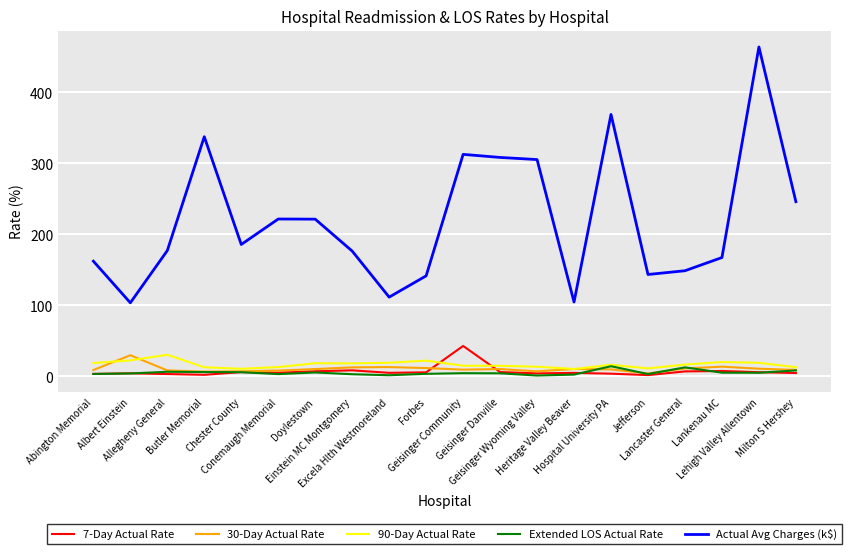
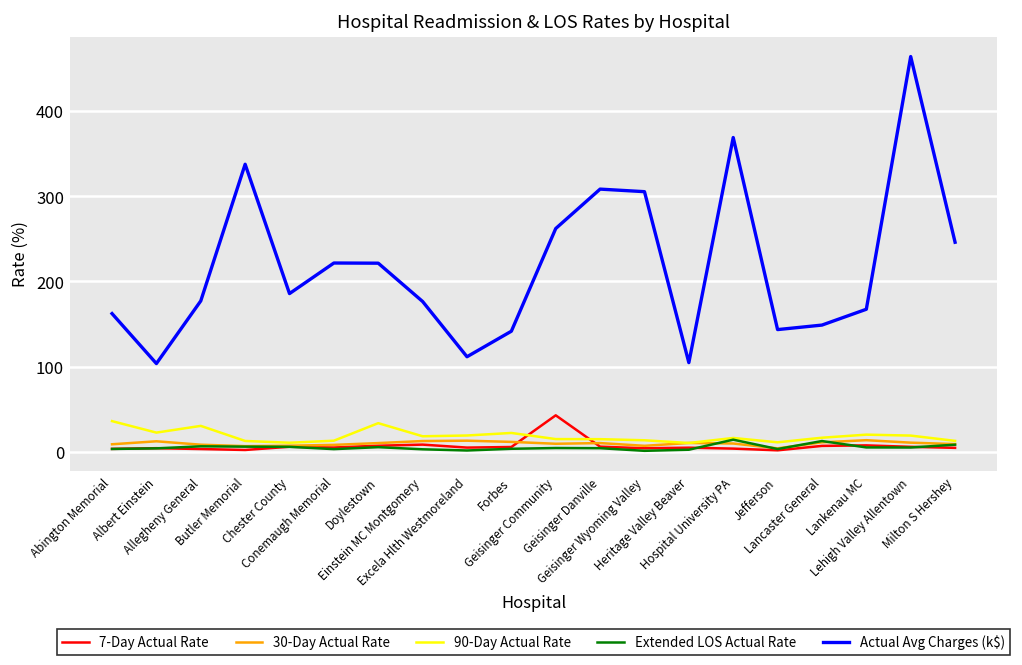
  {
    "7-Day Actual Rate": {
      "Butler Memorial": 0,
      "Einstein MC Montgomery": 10,
      "Geisinger Community": 40,
      "Hospital University PA": 0,
      "Lancaster General": 10,
      "Milton S Hershey": 0
    },
    "30-Day Actual Rate": {
      "Abington Memorial": 10,
-     "Albert Einstein": 30,
+     "Albert Einstein": 10,
      "Einstein MC Montgomery": 10,
      "Excela Hlth Westmoreland": 10,
      "Forbes": 10,
      "Geisinger Community": 10,
      "Geisinger Danville": 10,
      "Hospital University PA": 10,
      "Lankenau MC": 10,
      "Lehigh Valley Allentown": 10
    },
    "90-Day Actual Rate": {
-     "Abington Memorial": 20,
+     "Abington Memorial": 40,
      "Albert Einstein": 20,
      "Allegheny General": 30,
      "Butler Memorial": 10,
      "Conemaugh Memorial": 10,
-     "Doylestown": 20,
+     "Doylestown": 30,
      "Einstein MC Montgomery": 20,
      "Excela Hlth Westmoreland": 20,
      "Forbes": 20,
      "Geisinger Community": 10,
      "Geisinger Danville": 10,
      "Geisinger Wyoming Valley": 10,
      "Jefferson": 10,
      "Lancaster General": 20,
      "Lankenau MC": 20,
      "Lehigh Valley Allentown": 20,
      "Milton S Hershey": 10
    },
    "Extended LOS Actual Rate": {
      "Einstein MC Montgomery": 0,
      "Geisinger Community": 0
    },
    "Actual Avg Charges (k$)": {
      "Abington Memorial": 160,
      "Albert Einstein": 100,
      "Allegheny General": 180,
      "Butler Memorial": 340,
      "Chester County": 190,
      "Conemaugh Memorial": 220,
      "Doylestown": 220,
      "Einstein MC Montgomery": 180,
      "Excela Hlth Westmoreland": 110,
      "Forbes": 140,
-     "Geisinger Community": 310,
+     "Geisinger Community": 260,
      "Geisinger Danville": 310,
      "Geisinger Wyoming Valley": 310,
      "Heritage Valley Beaver": 100,
      "Hospital University PA": 370,
      "Jefferson": 140,
      "Lancaster General": 150,
      "Lankenau MC": 170,
      "Lehigh Valley Allentown": 460,
      "Milton S Hershey": 250
    }
  }
